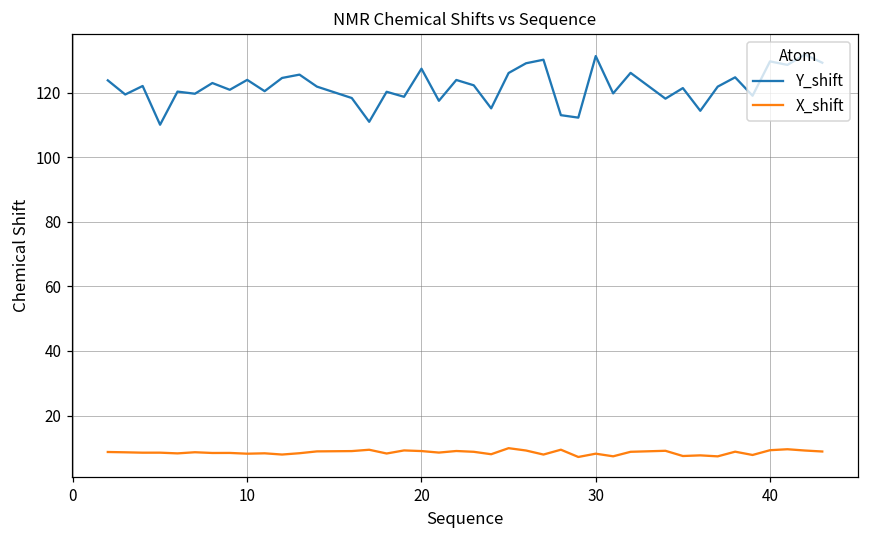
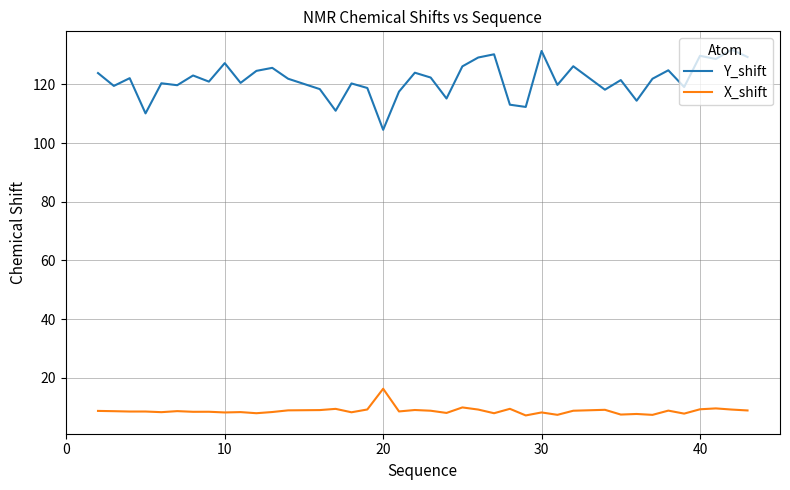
  {
    "Y_shift": {
-     "10": 124,
-     "20": 127,
+     "10": 127,
+     "20": 105,
      "30": 131
    },
    "X_shift": {
      "10": 8,
-     "20": 9,
+     "20": 16,
      "30": 8,
      "40": 9
    }
  }
